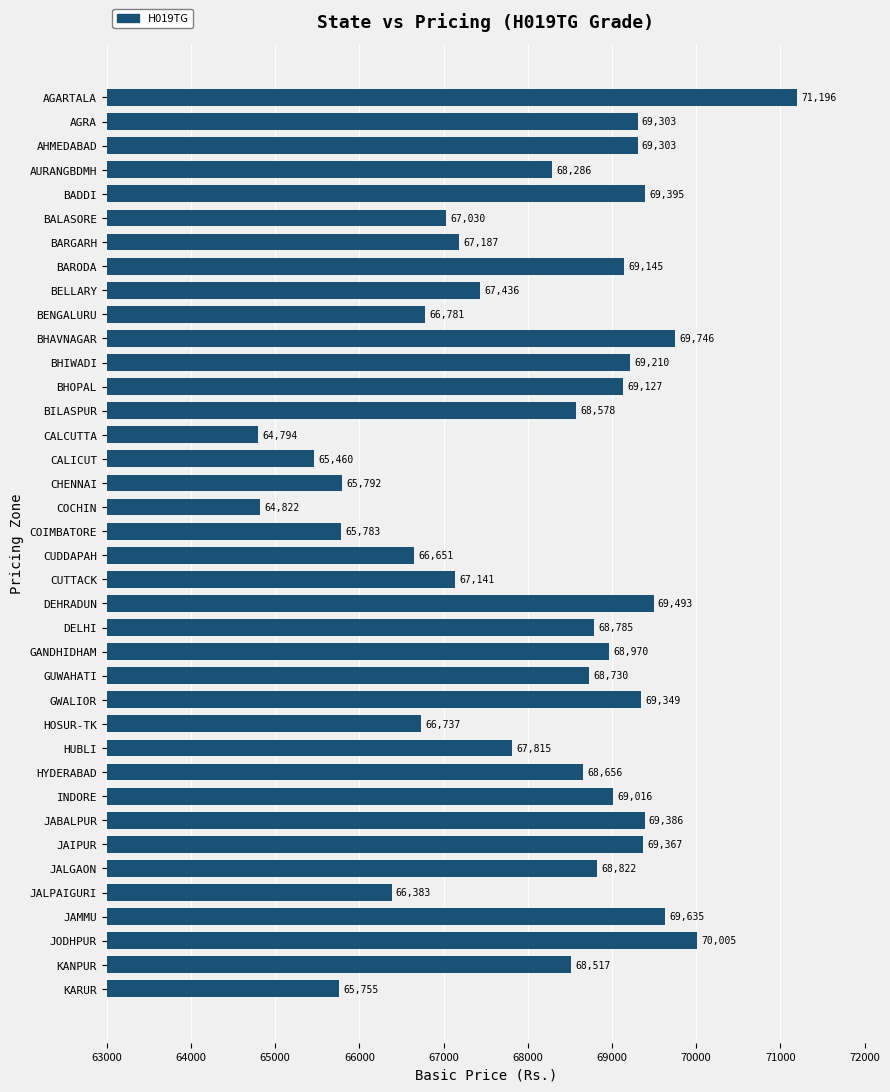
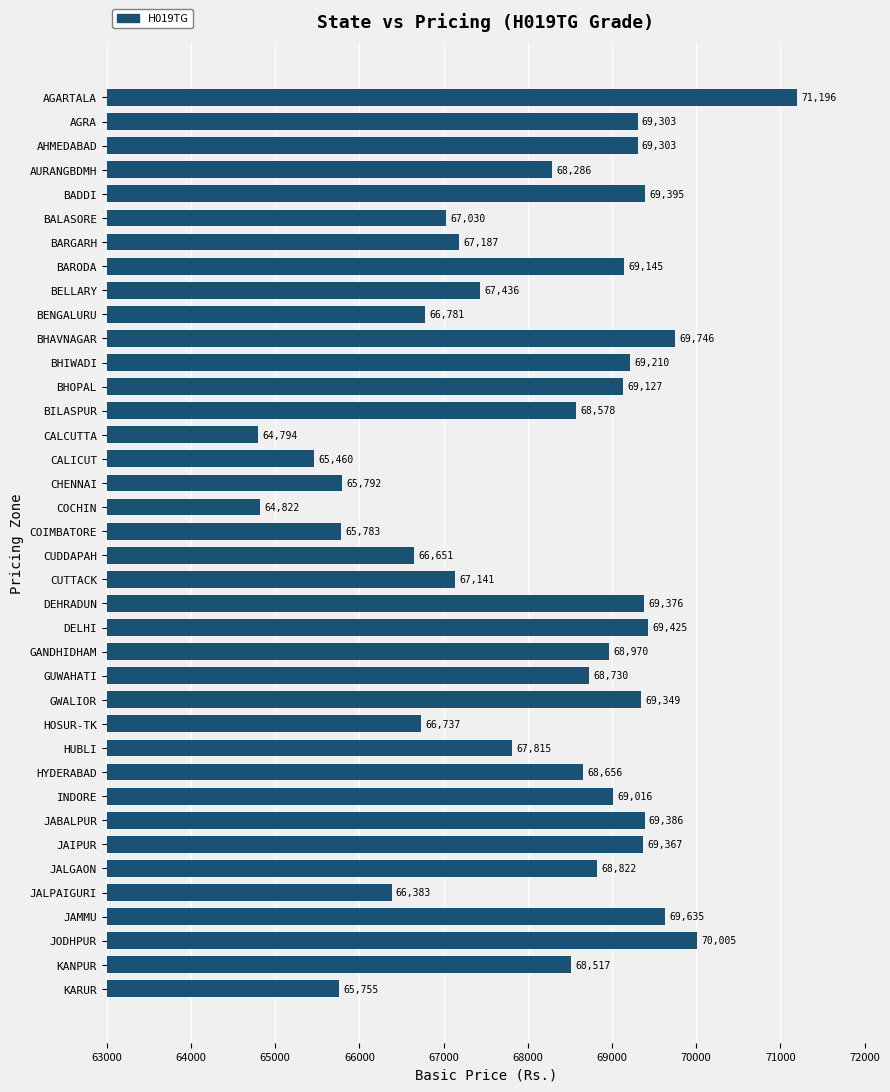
  {
    "AGARTALA": "71,196",
    "AGRA": "69,303",
    "AHMEDABAD": "69,303",
    "AURANGBDMH": "68,286",
    "BADDI": "69,395",
    "BALASORE": "67,030",
    "BARGARH": "67,187",
    "BARODA": "69,145",
    "BELLARY": "67,436",
    "BENGALURU": "66,781",
    "BHAVNAGAR": "69,746",
    "BHIWADI": "69,210",
    "BHOPAL": "69,127",
    "BILASPUR": "68,578",
    "CALCUTTA": "64,794",
    "CALICUT": "65,460",
    "CHENNAI": "65,792",
    "COCHIN": "64,822",
    "COIMBATORE": "65,783",
    "CUDDAPAH": "66,651",
    "CUTTACK": "67,141",
-   "DEHRADUN": "69,493",
-   "DELHI": "68,785",
+   "DEHRADUN": "69,376",
+   "DELHI": "69,425",
    "GANDHIDHAM": "68,970",
    "GUWAHATI": "68,730",
    "GWALIOR": "69,349",
    "HOSUR-TK": "66,737",
    "HUBLI": "67,815",
    "HYDERABAD": "68,656",
    "INDORE": "69,016",
    "JABALPUR": "69,386",
    "JAIPUR": "69,367",
    "JALGAON": "68,822",
    "JALPAIGURI": "66,383",
    "JAMMU": "69,635",
    "JODHPUR": "70,005",
    "KANPUR": "68,517",
    "KARUR": "65,755"
  }
